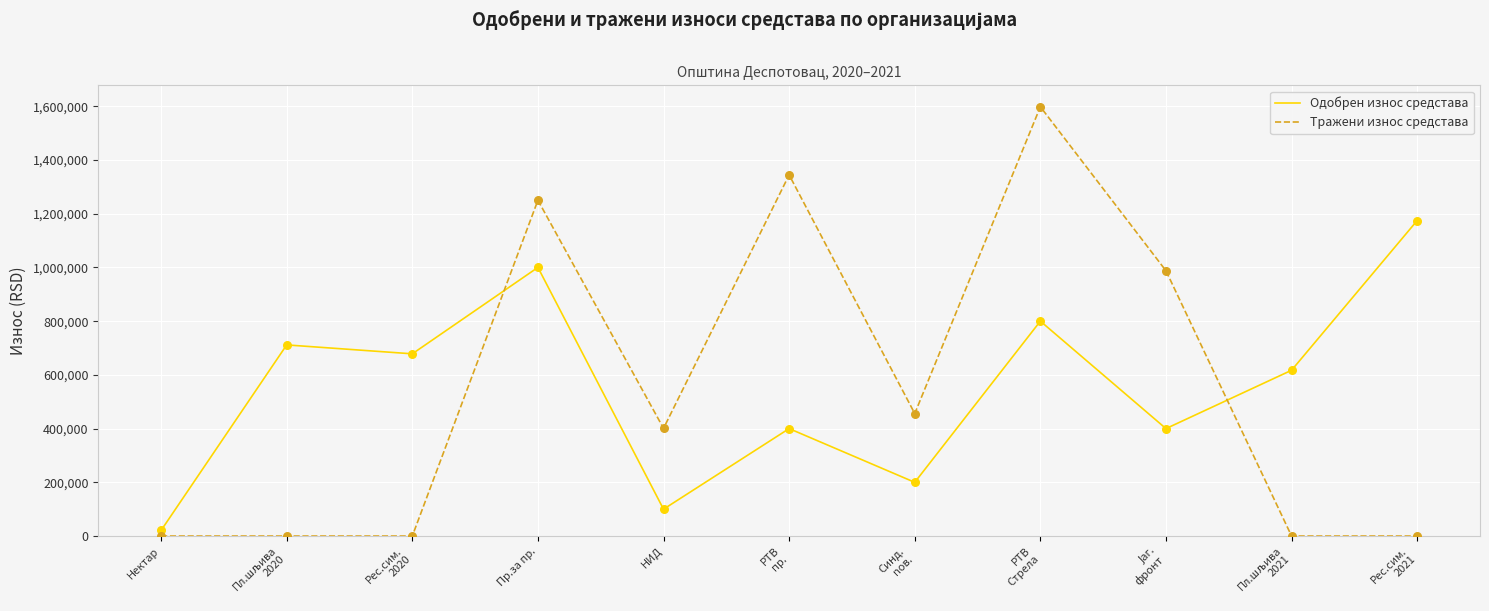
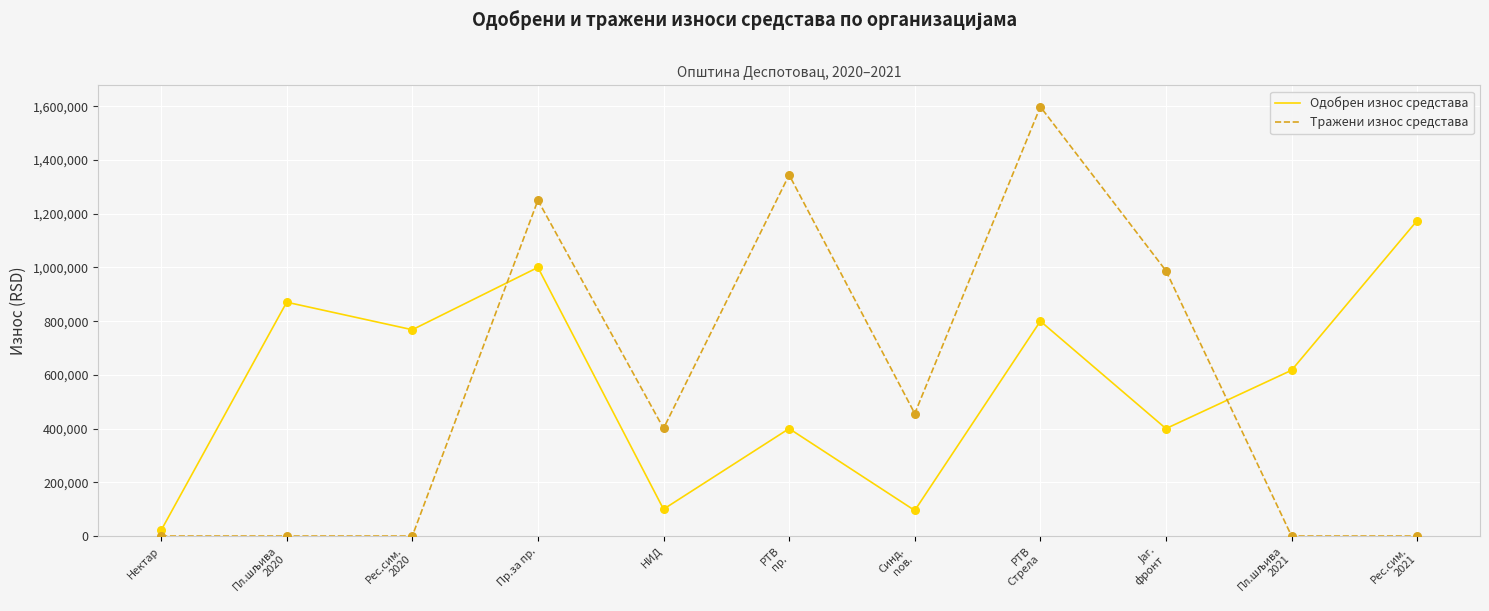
  {
    "Одобрен износ средстава": {
      "Нектар": "20,000",
-     "Пл.шљива 2020": "710,000",
-     "Рес.сим. 2020": "680,000",
+     "Пл.шљива 2020": "870,000",
+     "Рес.сим. 2020": "770,000",
      "Пр.за пр.": "1,000,000",
      "НИД": "100,000",
      "РТВ пр.": "400,000",
-     "Синд. nов.": "200,000",
+     "Синд. nов.": "100,000",
      "РТВ Стрела": "800,000",
      "Јаг. фронт": "400,000",
      "Пл.шљива 2021": "620,000",
      "Рес.сим. 2021": "1,170,000"
    },
    "Тражени износ средстава": {
      "Нектар": "0",
      "Пл.шљива 2020": "0",
      "Рес.сим. 2020": "0",
      "Пр.за пр.": "1,250,000",
      "НИД": "400,000",
      "РТВ пр.": "1,340,000",
      "Синд. nов.": "460,000",
      "РТВ Стрела": "1,600,000",
      "Јаг. фронт": "990,000",
      "Пл.шљива 2021": "0",
      "Рес.сим. 2021": "0"
    }
  }
